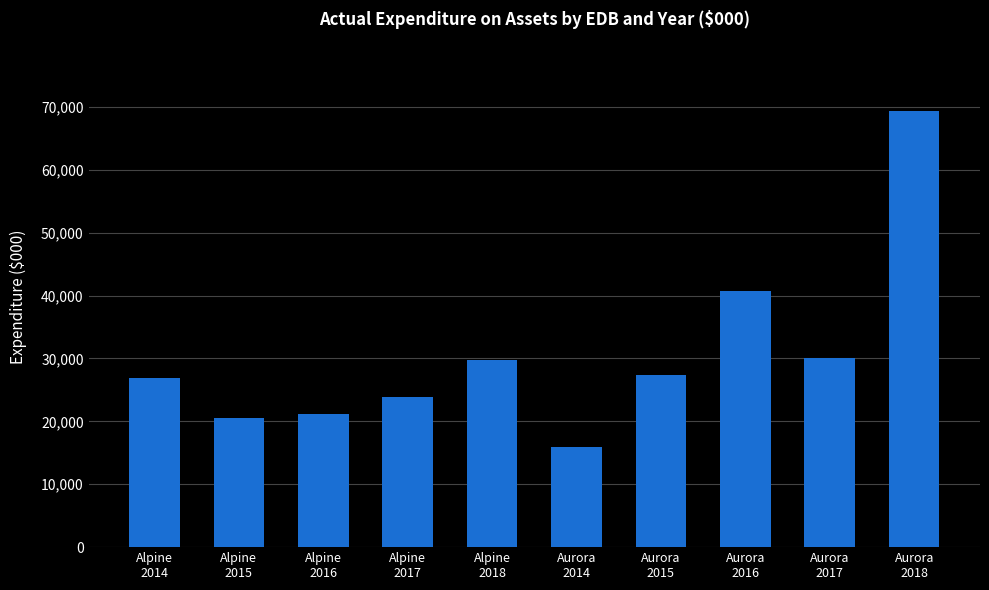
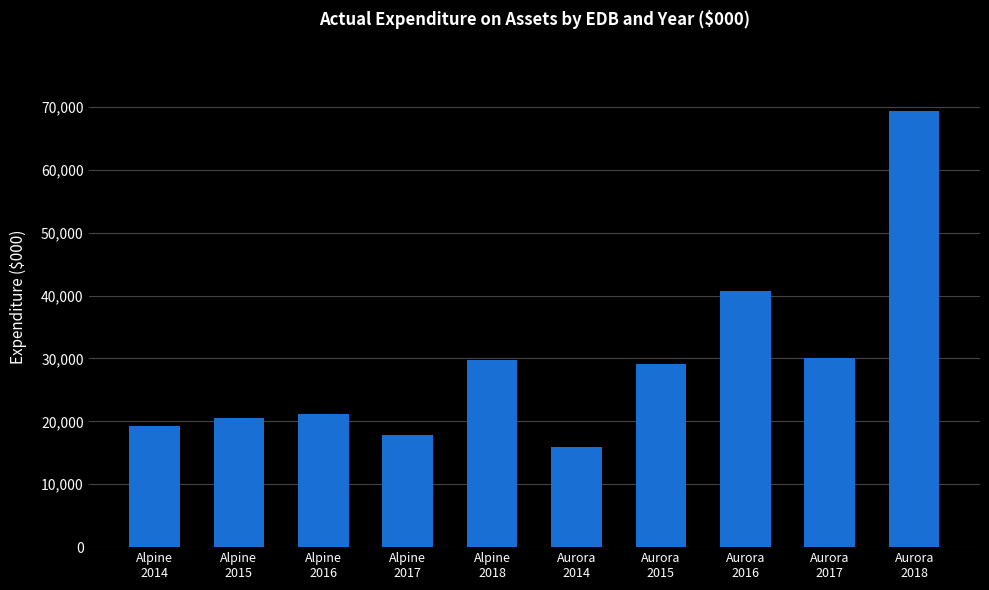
  {
-   "Alpine 2014": "27,000",
+   "Alpine 2014": "19,000",
    "Alpine 2015": "20,000",
    "Alpine 2016": "21,000",
-   "Alpine 2017": "24,000",
+   "Alpine 2017": "18,000",
    "Alpine 2018": "30,000",
    "Aurora 2014": "16,000",
-   "Aurora 2015": "27,000",
+   "Aurora 2015": "29,000",
    "Aurora 2016": "41,000",
    "Aurora 2017": "30,000",
    "Aurora 2018": "69,000"
  }
